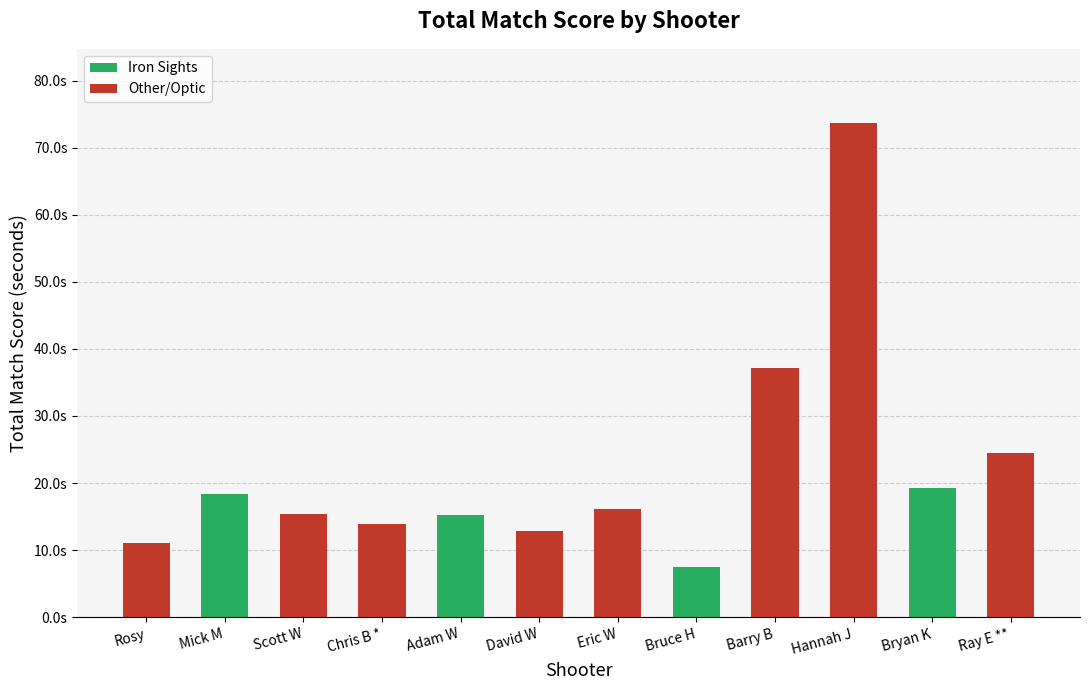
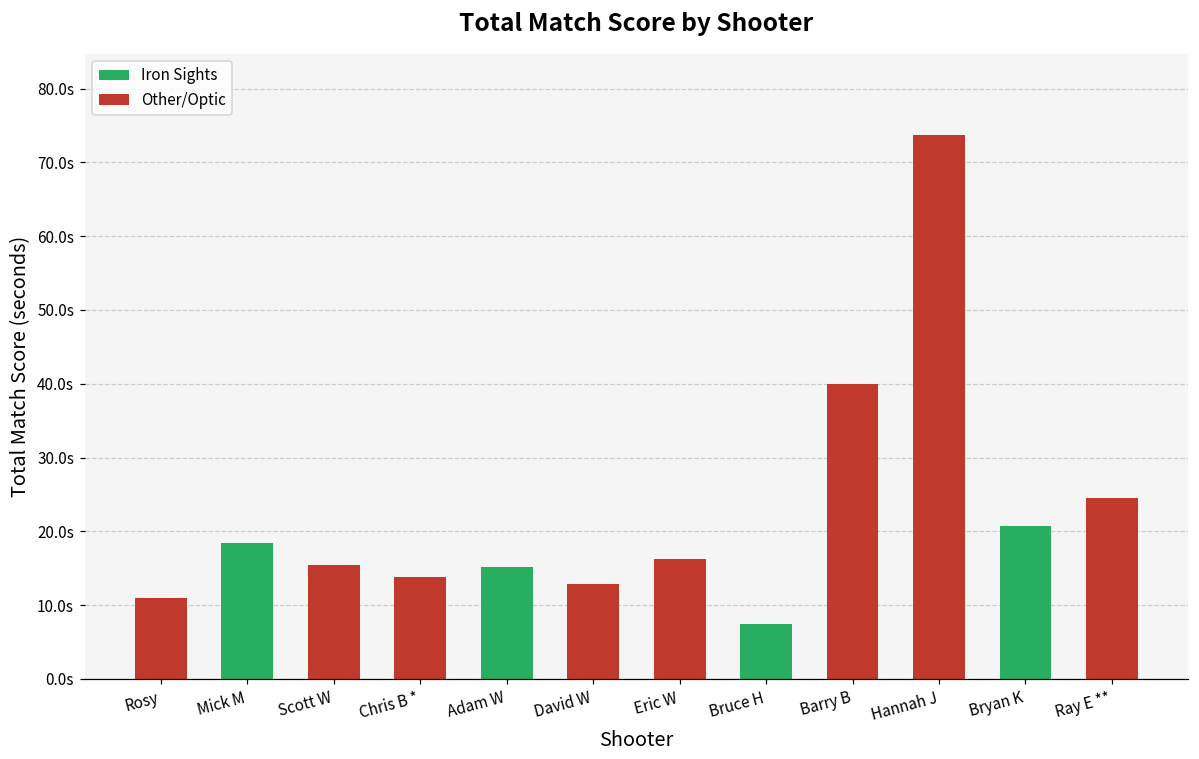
  {
    "Rosy": "11s",
    "Mick M": "18s",
    "Scott W": "15s",
    "Chris B *": "14s",
    "Adam W": "15s",
    "David W": "13s",
    "Eric W": "16s",
    "Bruce H": "7s",
-   "Barry B": "37s",
+   "Barry B": "40s",
    "Hannah J": "74s",
-   "Bryan K": "19s",
+   "Bryan K": "21s",
    "Ray E **": "25s"
  }
